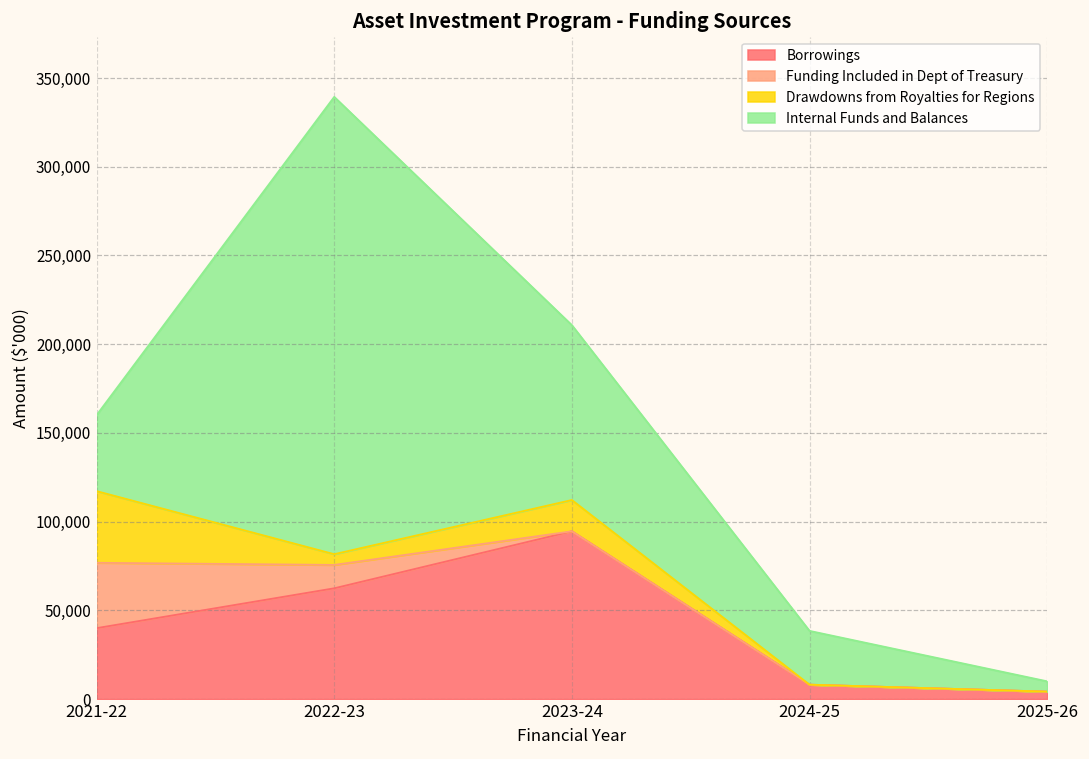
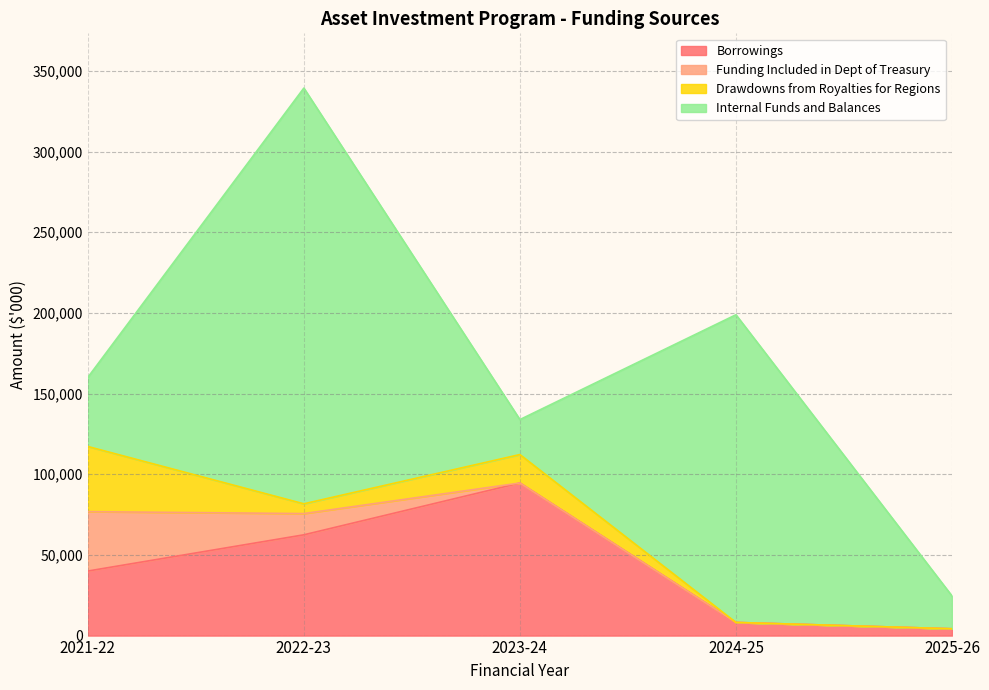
  {
    "Drawdowns from Royalties for Regions": {
      "2021-22": "40,000",
      "2022-23": "6,000",
      "2023-24": "18,000"
    },
    "Internal Funds and Balances": {
      "2021-22": "43,000",
      "2022-23": "258,000",
-     "2023-24": "99,000",
-     "2024-25": "30,000",
-     "2025-26": "6,000"
+     "2023-24": "22,000",
+     "2024-25": "191,000",
+     "2025-26": "20,000"
    }
  }
